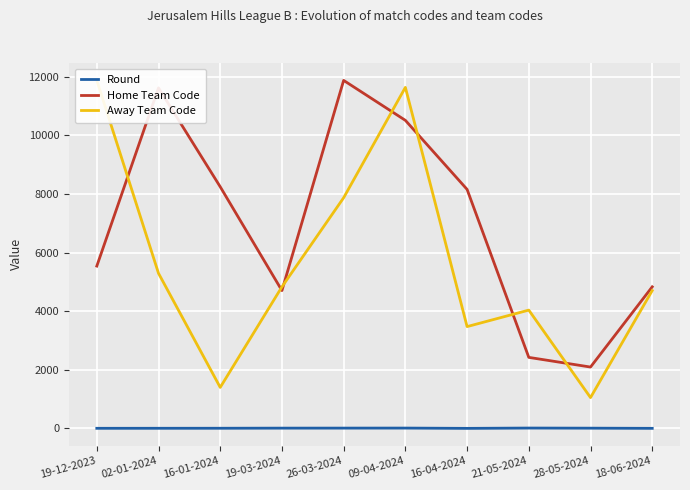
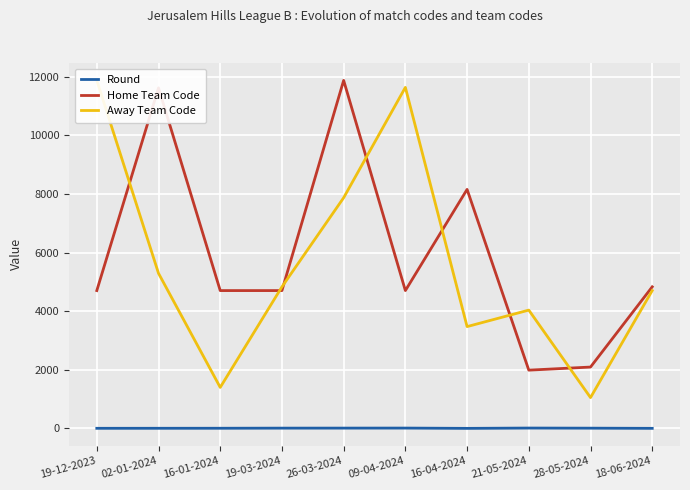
  {
    "Round": {
      "19-12-2023": 0,
      "02-01-2024": 0,
      "16-01-2024": 0,
      "19-03-2024": 0,
      "26-03-2024": 0,
      "09-04-2024": 0,
      "16-04-2024": 0,
      "21-05-2024": 0,
      "28-05-2024": 0,
      "18-06-2024": 0
    },
    "Home Team Code": {
-     "19-12-2023": 5500,
-     "16-01-2024": 8200,
+     "19-12-2023": 4700,
+     "16-01-2024": 4700,
      "19-03-2024": 4700,
      "26-03-2024": 11900,
-     "09-04-2024": 10500,
+     "09-04-2024": 4700,
      "16-04-2024": 8200,
-     "21-05-2024": 2400,
+     "21-05-2024": 2000,
      "28-05-2024": 2100,
      "18-06-2024": 4800
    },
    "Away Team Code": {
      "02-01-2024": 5300,
      "16-01-2024": 1400,
      "19-03-2024": 4800,
      "26-03-2024": 7900,
      "09-04-2024": 11600,
      "16-04-2024": 3500,
      "21-05-2024": 4000,
      "28-05-2024": 1100,
      "18-06-2024": 4700
    }
  }
